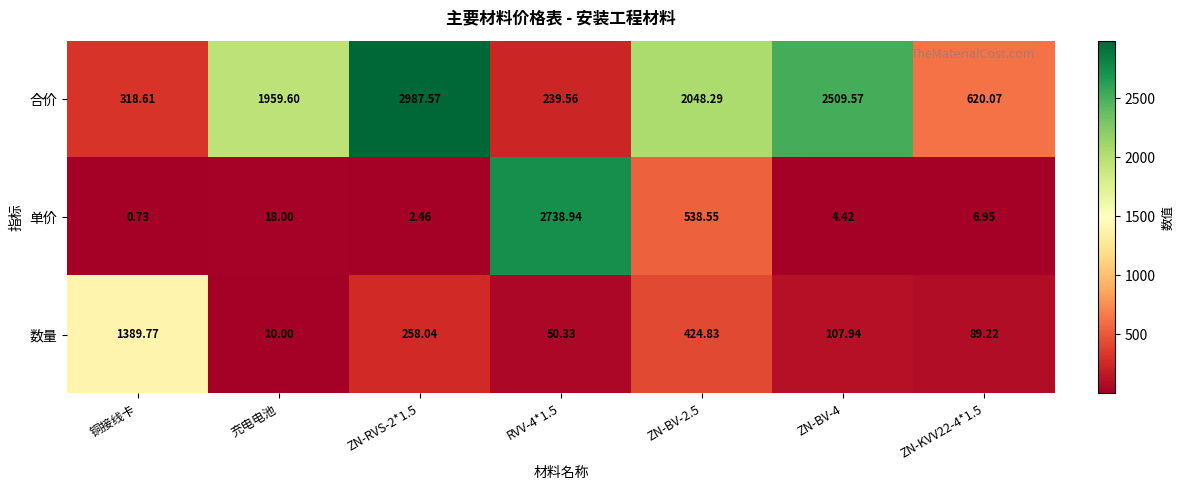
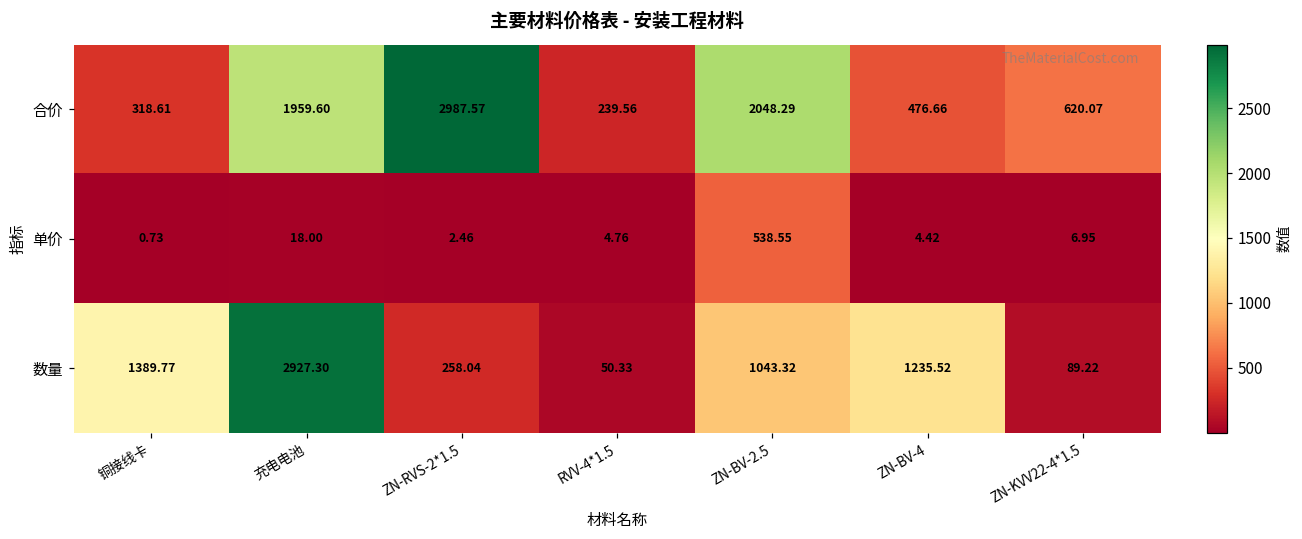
  {
    "合价": {
      "铜接线卡": 318.61,
      "充电电池": 1959.60,
      "ZN-RVS-2*1.5": 2987.57,
      "RVV-4*1.5": 239.56,
      "ZN-BV-2.5": 2048.29,
-     "ZN-BV-4": 2509.57
+     "ZN-BV-4": 476.66
    },
    "单价": {
      "铜接线卡": 0.73,
      "充电电池": 18.00,
      "ZN-RVS-2*1.5": 2.46,
-     "RVV-4*1.5": 2738.94,
+     "RVV-4*1.5": 4.76,
      "ZN-BV-2.5": 538.55,
      "ZN-BV-4": 4.42,
      "ZN-KVV22-4*1.5": 6.95
    },
    "数量": {
      "铜接线卡": 1389.77,
-     "充电电池": 10.00,
+     "充电电池": 2927.30,
      "ZN-RVS-2*1.5": 258.04,
      "RVV-4*1.5": 50.33,
-     "ZN-BV-2.5": 424.83,
-     "ZN-BV-4": 107.94,
+     "ZN-BV-2.5": 1043.32,
+     "ZN-BV-4": 1235.52,
      "ZN-KVV22-4*1.5": 89.22
    }
  }
